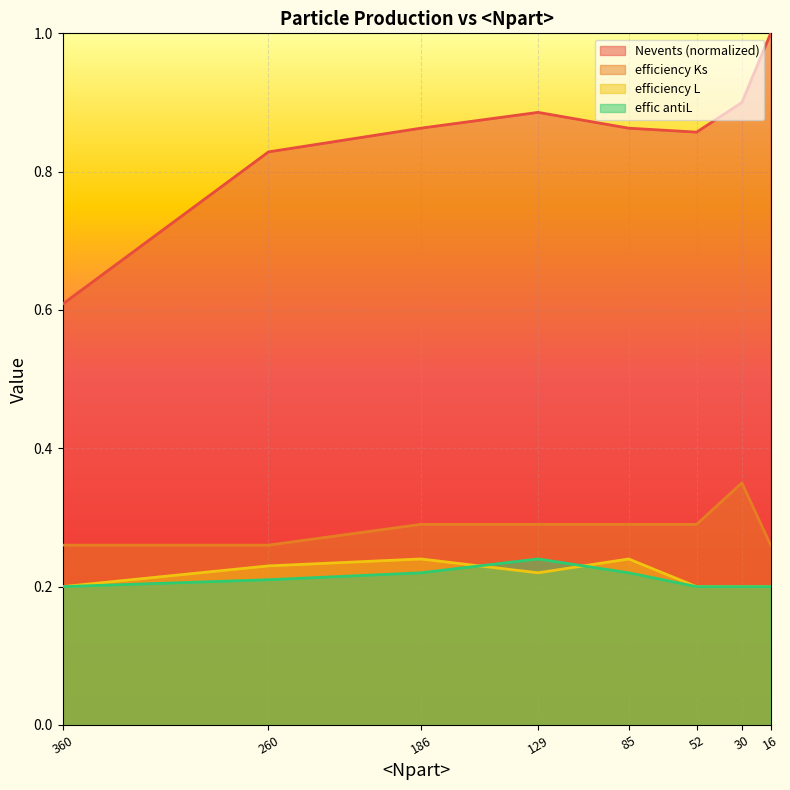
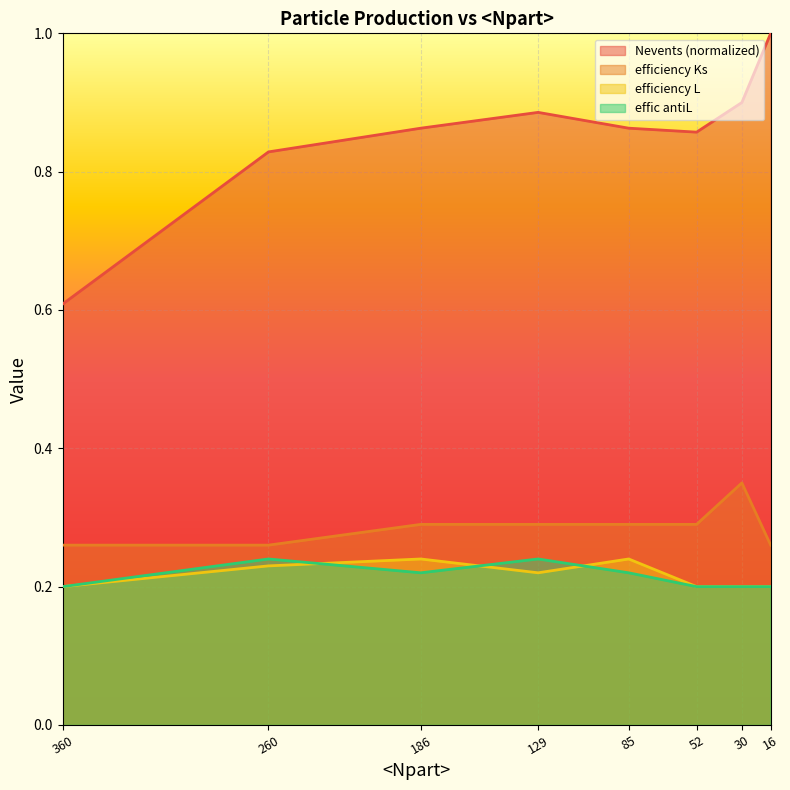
  {
    "effic antiL": {
-     "260": 0.21,
+     "260": 0.24,
      "186": 0.22,
      "129": 0.24,
      "85": 0.22
    }
  }
